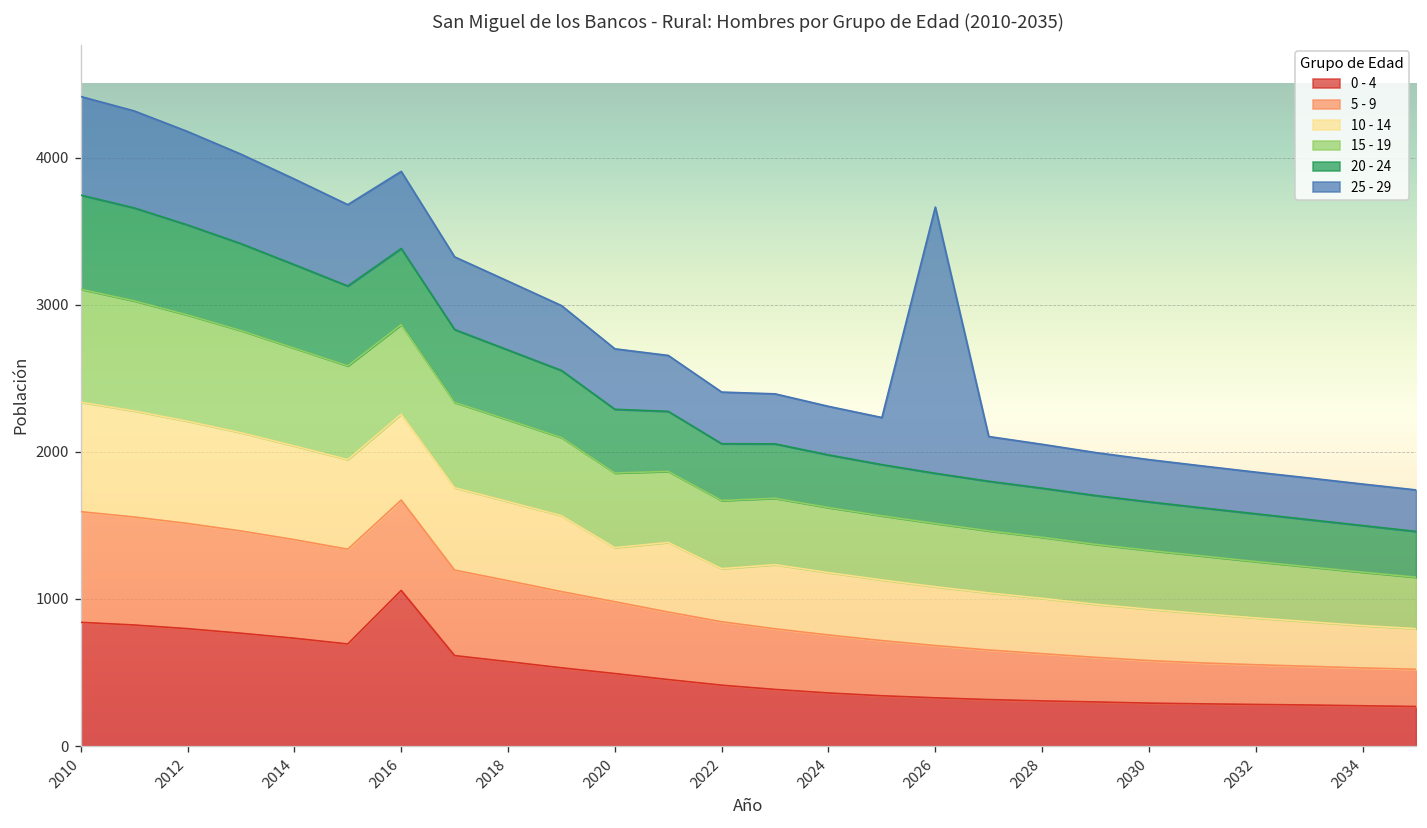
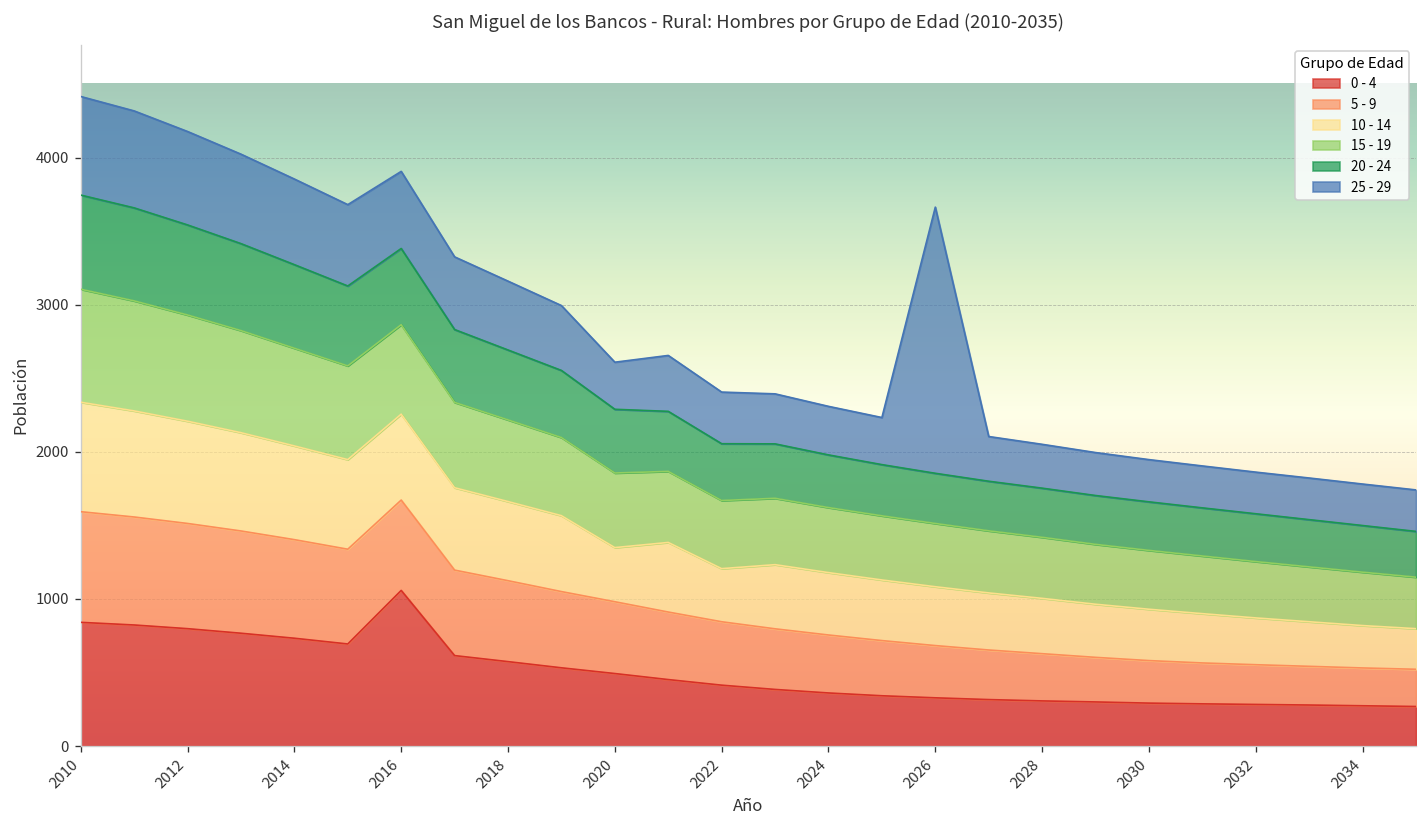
  {
    "0 - 4": {
      "2010": 840,
      "2012": 800,
      "2014": 730,
      "2016": 1060,
      "2018": 570,
      "2020": 490,
      "2022": 410,
      "2024": 360,
      "2026": 330,
      "2028": 310,
      "2030": 290,
      "2032": 280,
      "2034": 270
    },
    "5 - 9": {
      "2010": 750,
      "2012": 720,
      "2014": 670,
      "2016": 610,
      "2018": 550,
      "2020": 490,
      "2022": 430,
      "2024": 390,
      "2026": 360,
      "2028": 320,
      "2030": 290,
      "2032": 270,
      "2034": 260
    },
    "10 - 14": {
      "2010": 740,
      "2012": 700,
      "2014": 640,
      "2016": 580,
      "2018": 540,
      "2020": 370,
      "2022": 360,
      "2024": 420,
      "2026": 400,
      "2028": 380,
      "2030": 350,
      "2032": 320,
      "2034": 290
    },
    "15 - 19": {
      "2010": 770,
      "2012": 720,
      "2014": 660,
      "2016": 610,
      "2018": 560,
      "2020": 510,
      "2022": 460,
      "2024": 440,
      "2026": 430,
      "2028": 420,
      "2030": 400,
      "2032": 380,
      "2034": 360
    },
    "20 - 24": {
      "2010": 640,
      "2012": 610,
      "2014": 570,
      "2016": 520,
      "2018": 480,
      "2020": 430,
      "2022": 390,
      "2024": 360,
      "2026": 340,
      "2028": 330,
      "2030": 330,
      "2032": 330,
      "2034": 320
    },
    "25 - 29": {
      "2010": 670,
      "2012": 640,
      "2014": 580,
      "2016": 520,
      "2018": 470,
-     "2020": 410,
+     "2020": 320,
      "2022": 350,
      "2024": 330,
      "2026": 1810,
      "2028": 300,
      "2030": 290,
      "2032": 280,
      "2034": 280
    }
  }
